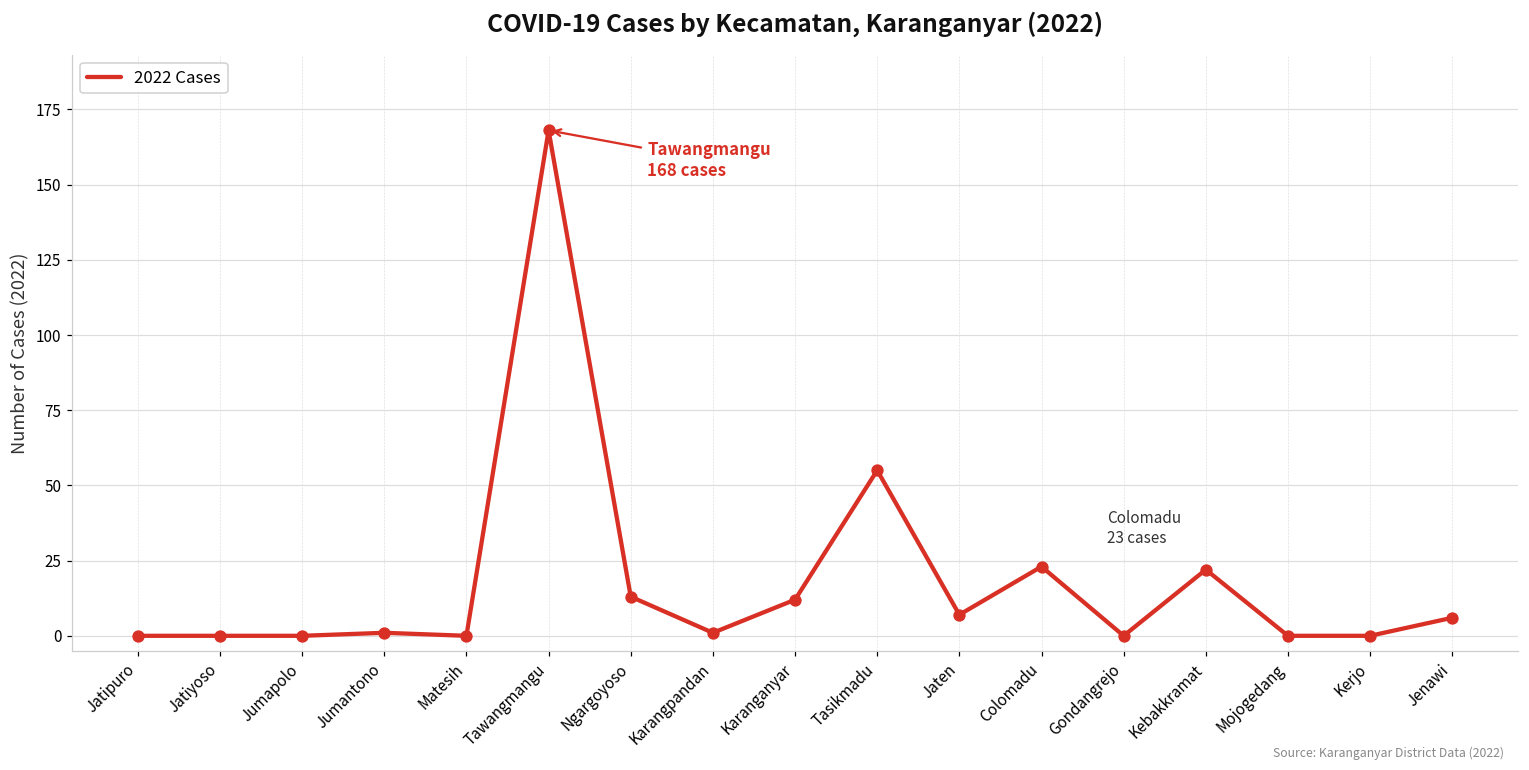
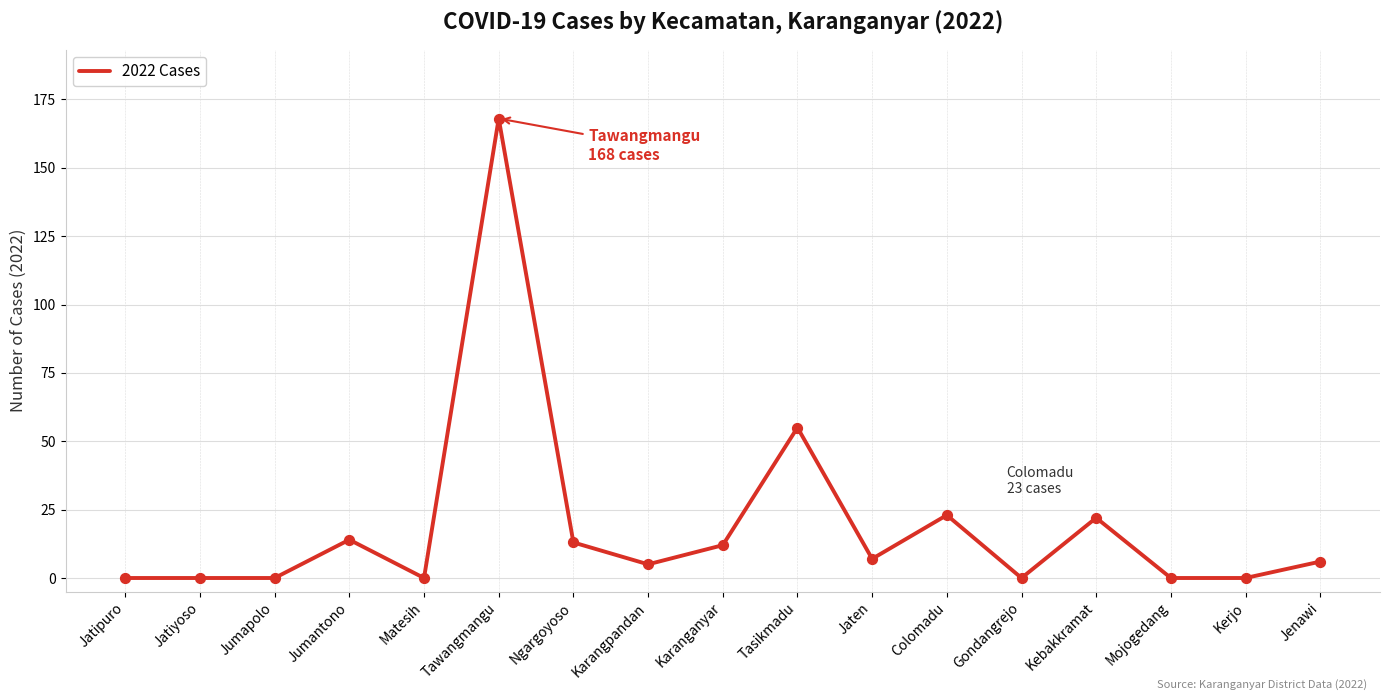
  {
    "Jatipuro": 0,
    "Jatiyoso": 0,
    "Jumapolo": 0,
-   "Jumantono": 1,
+   "Jumantono": 14,
    "Matesih": 0,
    "Ngargoyoso": 13,
-   "Karangpandan": 1,
+   "Karangpandan": 5,
    "Karanganyar": 12,
    "Tasikmadu": 55,
    "Jaten": 7,
    "Colomadu": 23,
    "Gondangrejo": 0,
    "Kebakkramat": 22,
    "Mojogedang": 0,
    "Kerjo": 0,
    "Jenawi": 6
  }
